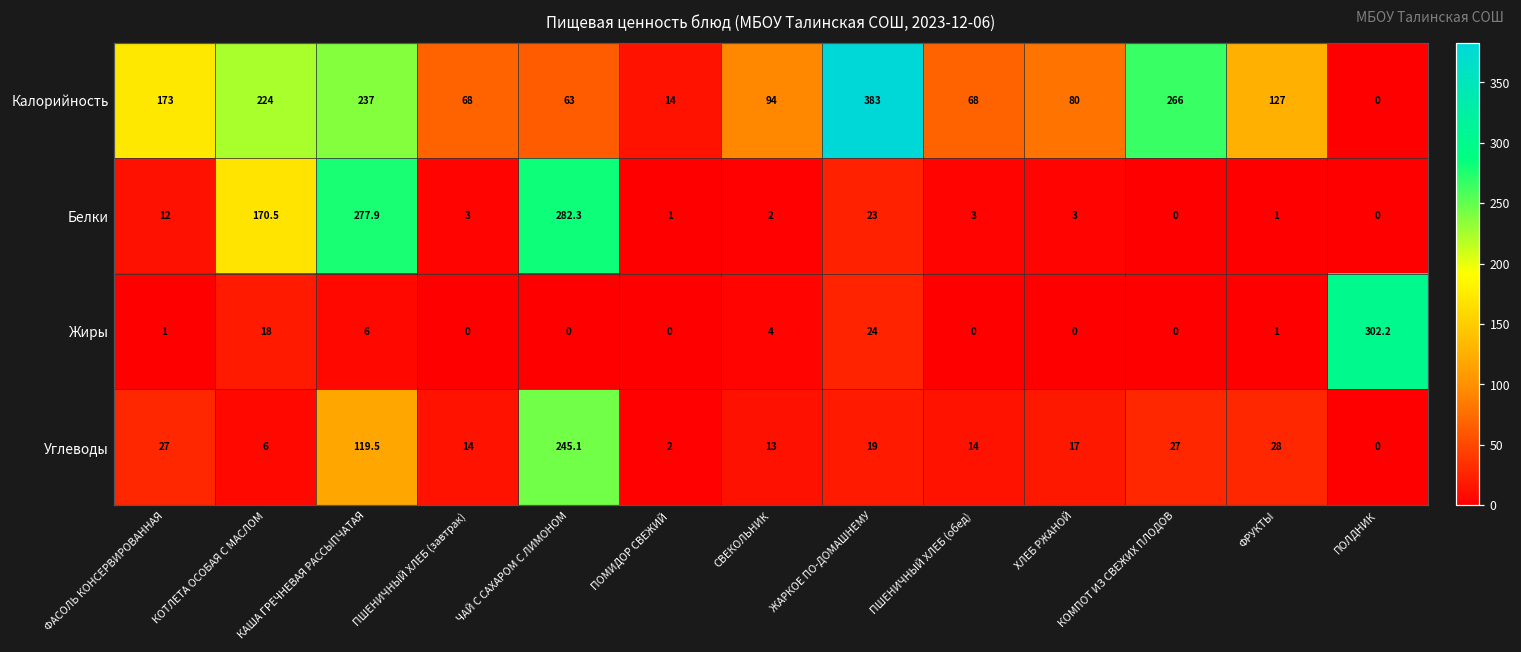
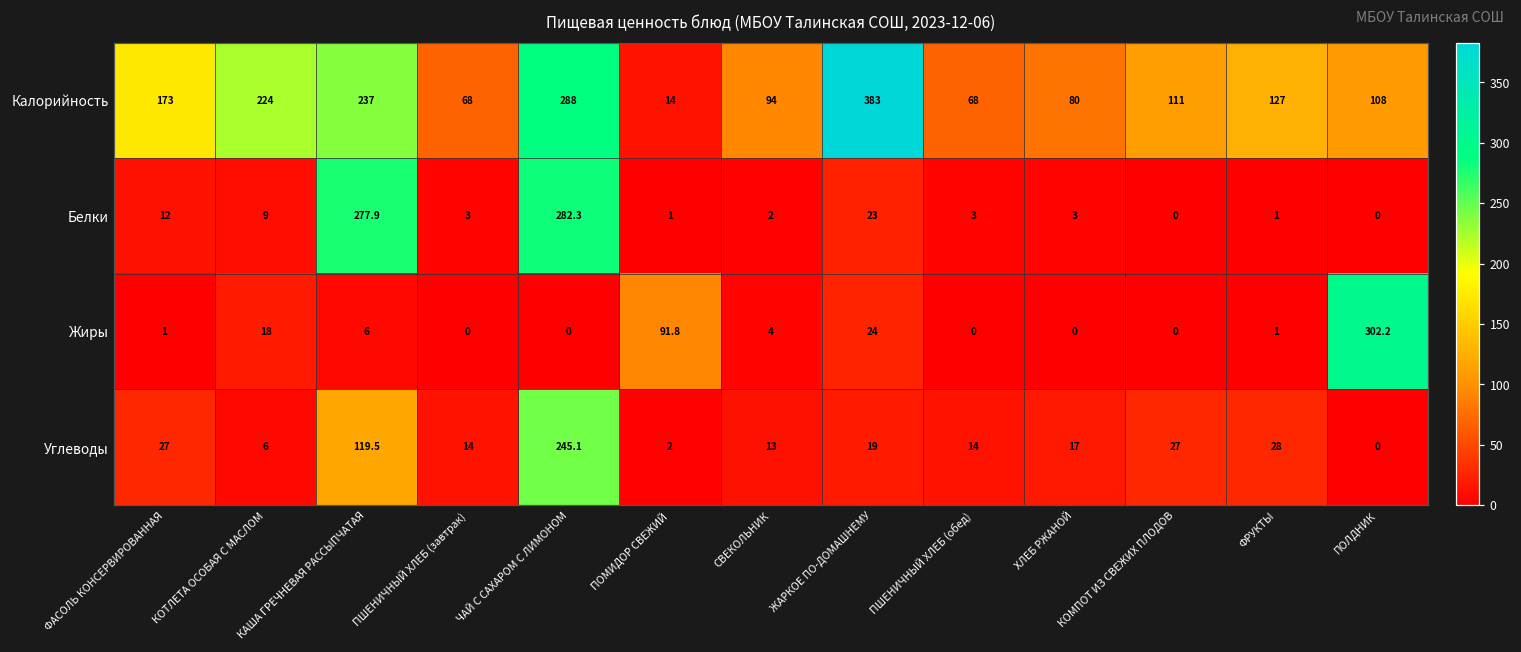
  {
    "Калорийность": {
      "ФАСОЛЬ КОНСЕРВИРОВАННАЯ": 173,
      "КОТЛЕТА ОСОБАЯ С МАСЛОМ": 224,
      "КАША ГРЕЧНЕВАЯ РАССЫПЧАТАЯ": 237,
      "ПШЕНИЧНЫЙ ХЛЕБ (завтрак)": 68,
-     "ЧАЙ С САХАРОМ С ЛИМОНОМ": 63,
+     "ЧАЙ С САХАРОМ С ЛИМОНОМ": 288,
      "ПОМИДОР СВЕЖИЙ": 14,
      "СВЕКОЛЬНИК": 94,
      "ЖАРКОЕ ПО-ДОМАШНЕМУ": 383,
      "ПШЕНИЧНЫЙ ХЛЕБ (обед)": 68,
      "ХЛЕБ РЖАНОЙ": 80,
-     "КОМПОТ ИЗ СВЕЖИХ ПЛОДОВ": 266,
+     "КОМПОТ ИЗ СВЕЖИХ ПЛОДОВ": 111,
      "ФРУКТЫ": 127,
-     "ПОЛДНИК": 0
+     "ПОЛДНИК": 108
    },
    "Белки": {
      "ФАСОЛЬ КОНСЕРВИРОВАННАЯ": 12,
-     "КОТЛЕТА ОСОБАЯ С МАСЛОМ": 170.5,
+     "КОТЛЕТА ОСОБАЯ С МАСЛОМ": 9,
      "КАША ГРЕЧНЕВАЯ РАССЫПЧАТАЯ": 277.9,
      "ПШЕНИЧНЫЙ ХЛЕБ (завтрак)": 3,
      "ЧАЙ С САХАРОМ С ЛИМОНОМ": 282.3,
      "ПОМИДОР СВЕЖИЙ": 1,
      "СВЕКОЛЬНИК": 2,
      "ЖАРКОЕ ПО-ДОМАШНЕМУ": 23,
      "ПШЕНИЧНЫЙ ХЛЕБ (обед)": 3,
      "ХЛЕБ РЖАНОЙ": 3,
      "КОМПОТ ИЗ СВЕЖИХ ПЛОДОВ": 0,
      "ФРУКТЫ": 1,
      "ПОЛДНИК": 0
    },
    "Жиры": {
      "ФАСОЛЬ КОНСЕРВИРОВАННАЯ": 1,
      "КОТЛЕТА ОСОБАЯ С МАСЛОМ": 18,
      "КАША ГРЕЧНЕВАЯ РАССЫПЧАТАЯ": 6,
      "ПШЕНИЧНЫЙ ХЛЕБ (завтрак)": 0,
      "ЧАЙ С САХАРОМ С ЛИМОНОМ": 0,
-     "ПОМИДОР СВЕЖИЙ": 0,
+     "ПОМИДОР СВЕЖИЙ": 91.8,
      "СВЕКОЛЬНИК": 4,
      "ЖАРКОЕ ПО-ДОМАШНЕМУ": 24,
      "ПШЕНИЧНЫЙ ХЛЕБ (обед)": 0,
      "ХЛЕБ РЖАНОЙ": 0,
      "КОМПОТ ИЗ СВЕЖИХ ПЛОДОВ": 0,
      "ФРУКТЫ": 1,
      "ПОЛДНИК": 302.2
    },
    "Углеводы": {
      "ФАСОЛЬ КОНСЕРВИРОВАННАЯ": 27,
      "КОТЛЕТА ОСОБАЯ С МАСЛОМ": 6,
      "КАША ГРЕЧНЕВАЯ РАССЫПЧАТАЯ": 119.5,
      "ПШЕНИЧНЫЙ ХЛЕБ (завтрак)": 14,
      "ЧАЙ С САХАРОМ С ЛИМОНОМ": 245.1,
      "ПОМИДОР СВЕЖИЙ": 2,
      "СВЕКОЛЬНИК": 13,
      "ЖАРКОЕ ПО-ДОМАШНЕМУ": 19,
      "ПШЕНИЧНЫЙ ХЛЕБ (обед)": 14,
      "ХЛЕБ РЖАНОЙ": 17,
      "КОМПОТ ИЗ СВЕЖИХ ПЛОДОВ": 27,
      "ФРУКТЫ": 28,
      "ПОЛДНИК": 0
    }
  }
